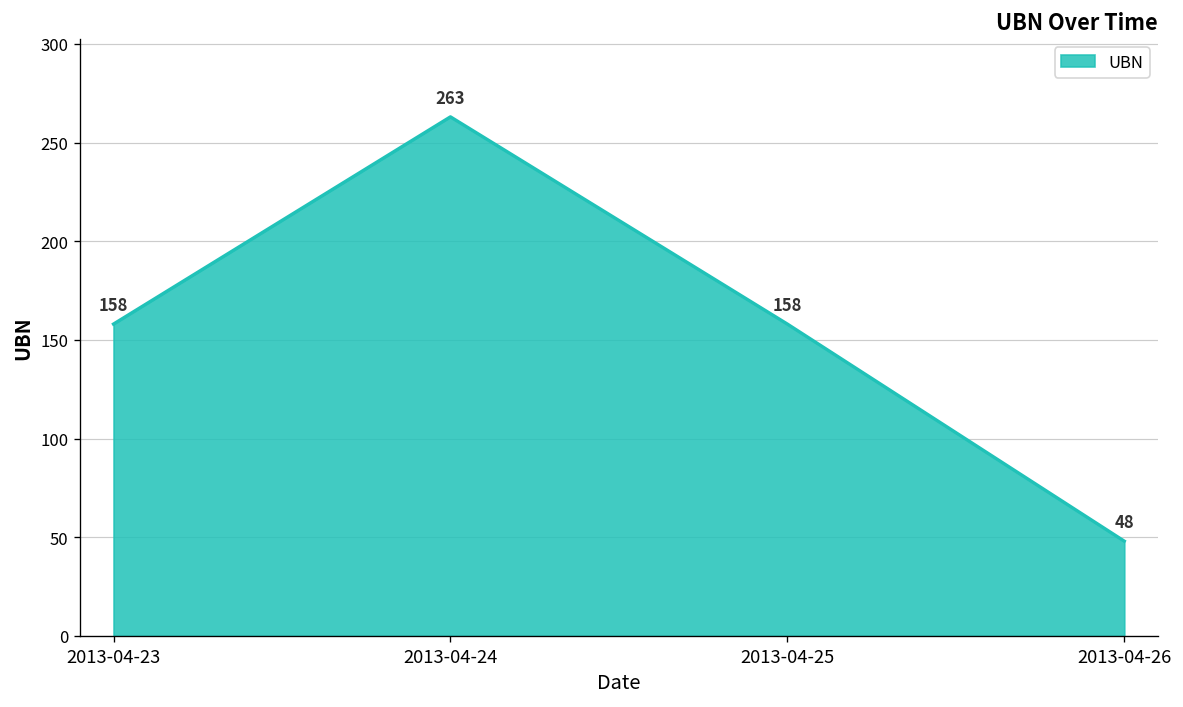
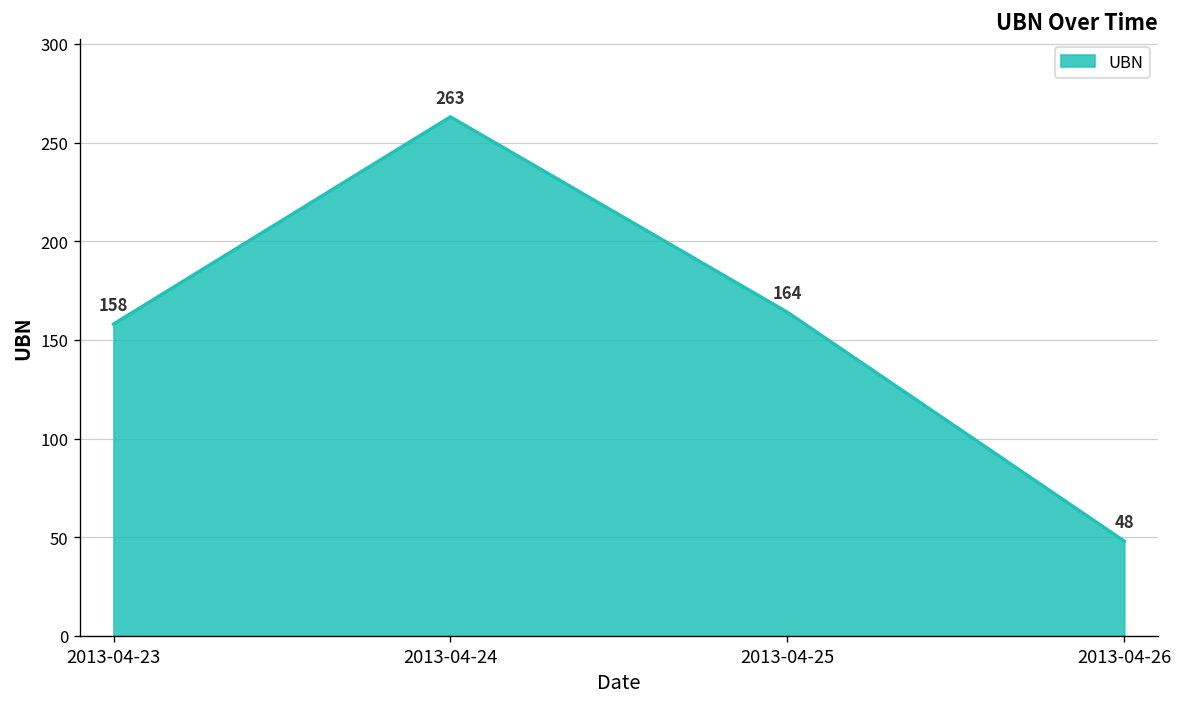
  {
    "2013-04-23": 158,
    "2013-04-24": 263,
-   "2013-04-25": 158,
+   "2013-04-25": 164,
    "2013-04-26": 48
  }
